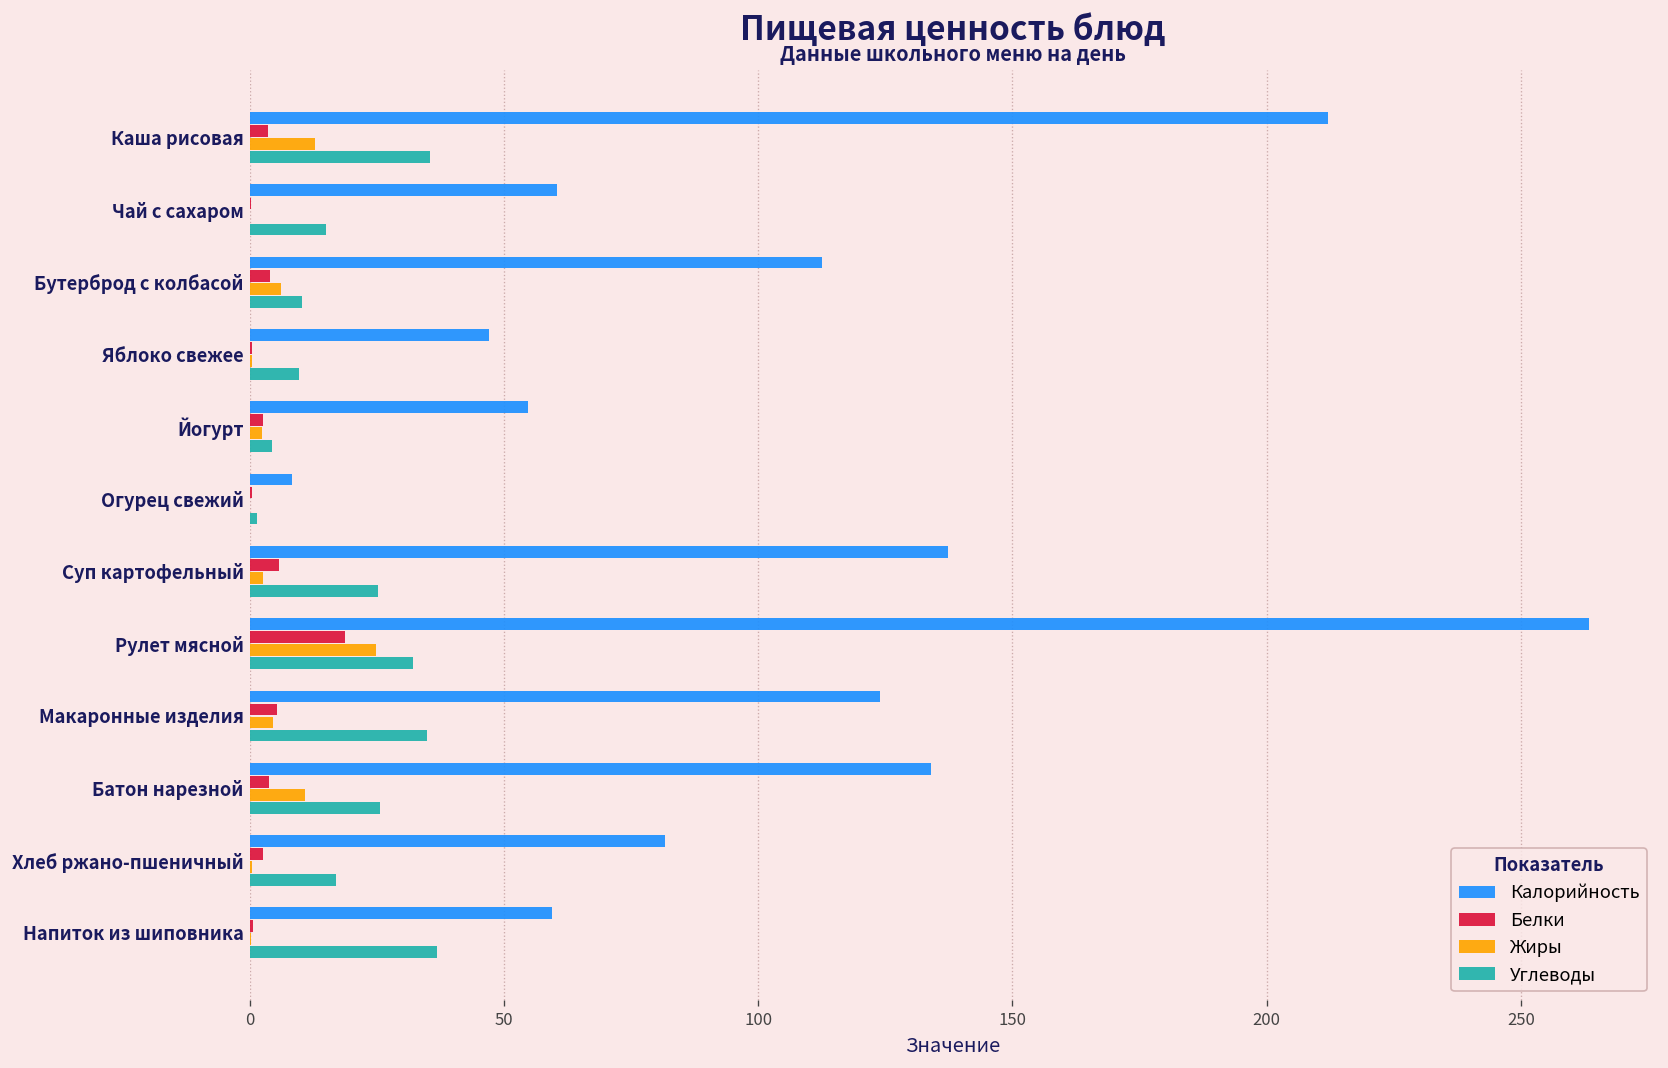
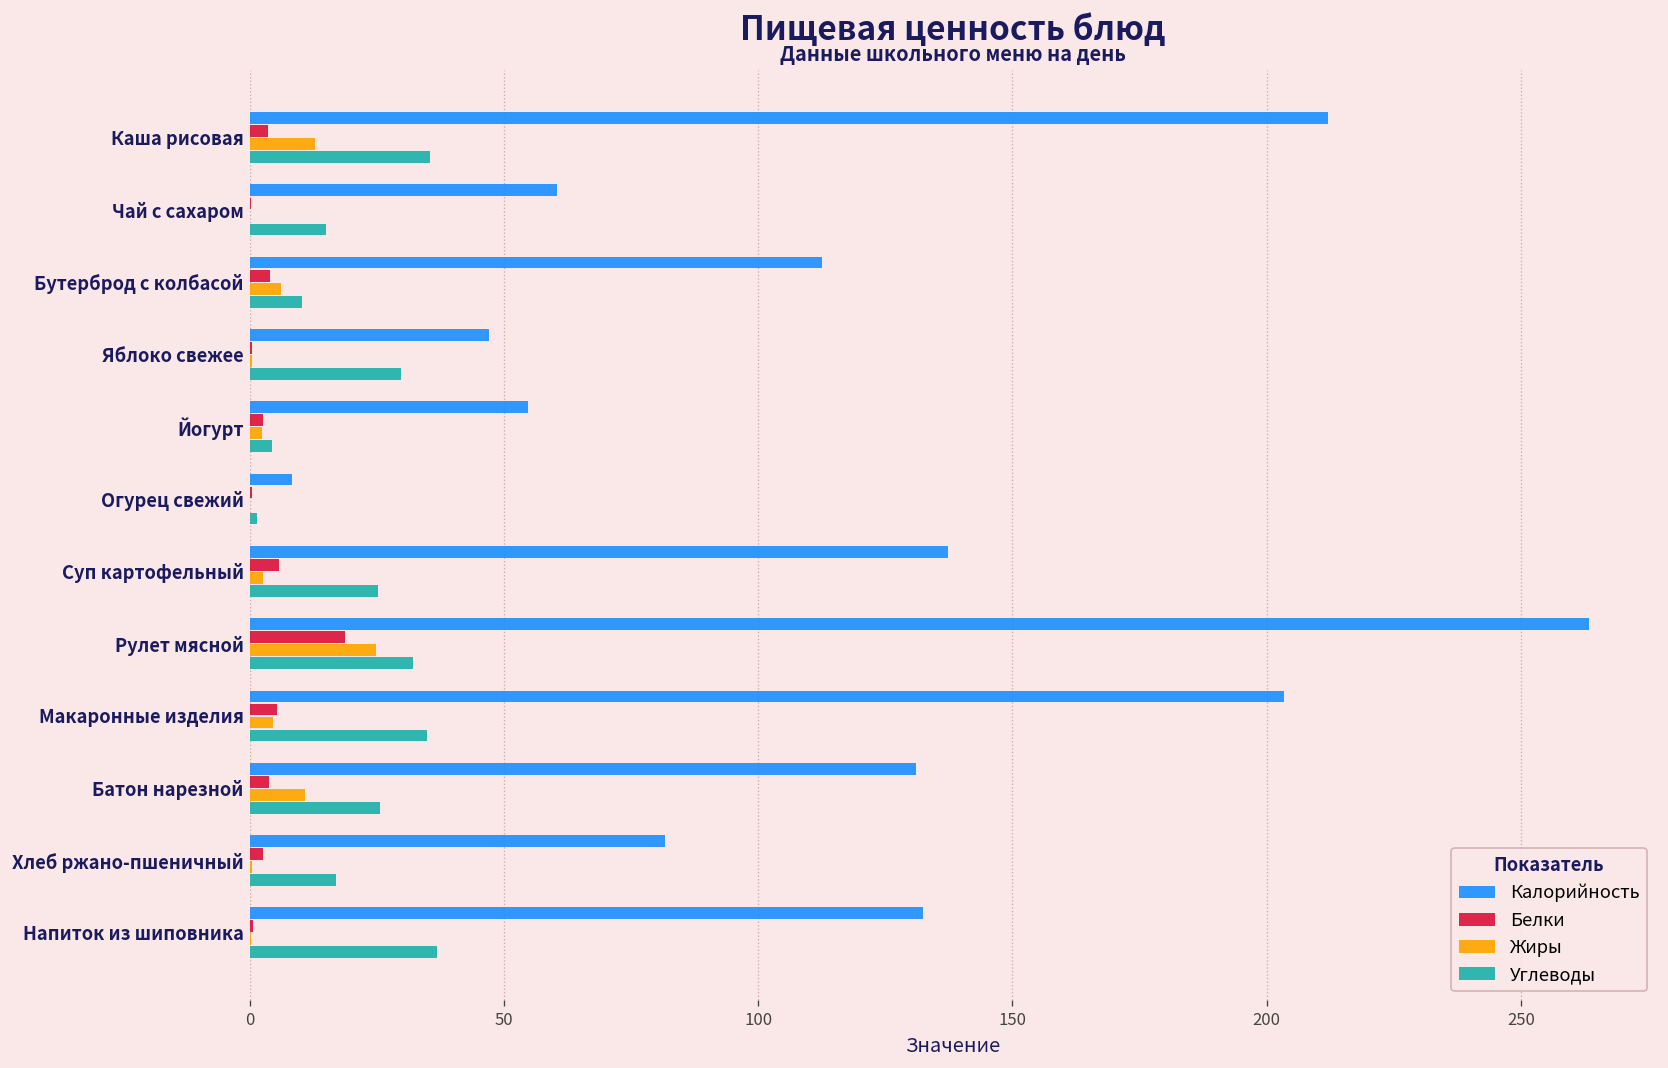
  {
    "Калорийность": {
      "Каша рисовая": 212,
      "Чай с сахаром": 61,
      "Бутерброд с колбасой": 113,
      "Яблоко свежее": 47,
      "Йогурт": 55,
      "Огурец свежий": 8,
      "Суп картофельный": 137,
      "Рулет мясной": 263,
-     "Макаронные изделия": 124,
-     "Батон нарезной": 134,
+     "Макаронные изделия": 204,
+     "Батон нарезной": 131,
      "Хлеб ржано-пшеничный": 82,
-     "Напиток из шиповника": 59
+     "Напиток из шиповника": 133
    },
    "Белки": {
      "Каша рисовая": 4,
      "Бутерброд с колбасой": 4,
      "Йогурт": 3,
      "Суп картофельный": 6,
      "Рулет мясной": 19,
      "Макаронные изделия": 5,
      "Батон нарезной": 4,
      "Хлеб ржано-пшеничный": 3,
      "Напиток из шиповника": 1
    },
    "Жиры": {
      "Каша рисовая": 13,
      "Чай с сахаром": 0,
      "Бутерброд с колбасой": 6,
      "Йогурт": 3,
      "Суп картофельный": 3,
      "Рулет мясной": 25,
      "Макаронные изделия": 5,
      "Батон нарезной": 11
    },
    "Углеводы": {
      "Каша рисовая": 36,
      "Чай с сахаром": 15,
      "Бутерброд с колбасой": 10,
-     "Яблоко свежее": 10,
+     "Яблоко свежее": 30,
      "Йогурт": 4,
      "Огурец свежий": 2,
      "Суп картофельный": 25,
      "Рулет мясной": 32,
      "Макаронные изделия": 35,
      "Батон нарезной": 26,
      "Хлеб ржано-пшеничный": 17,
      "Напиток из шиповника": 37
    }
  }
